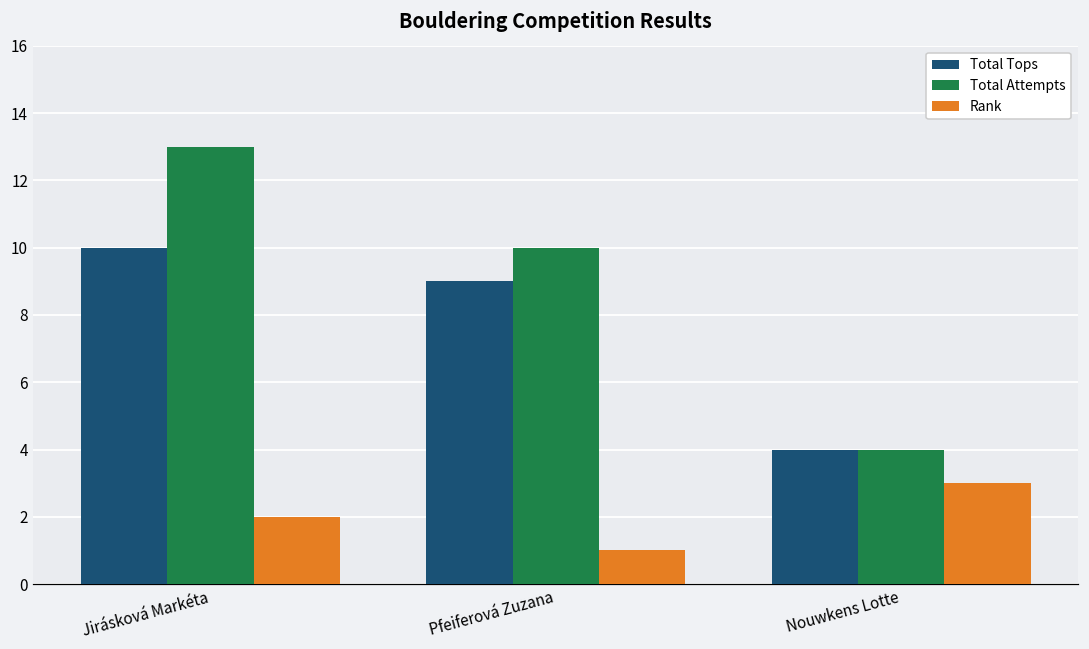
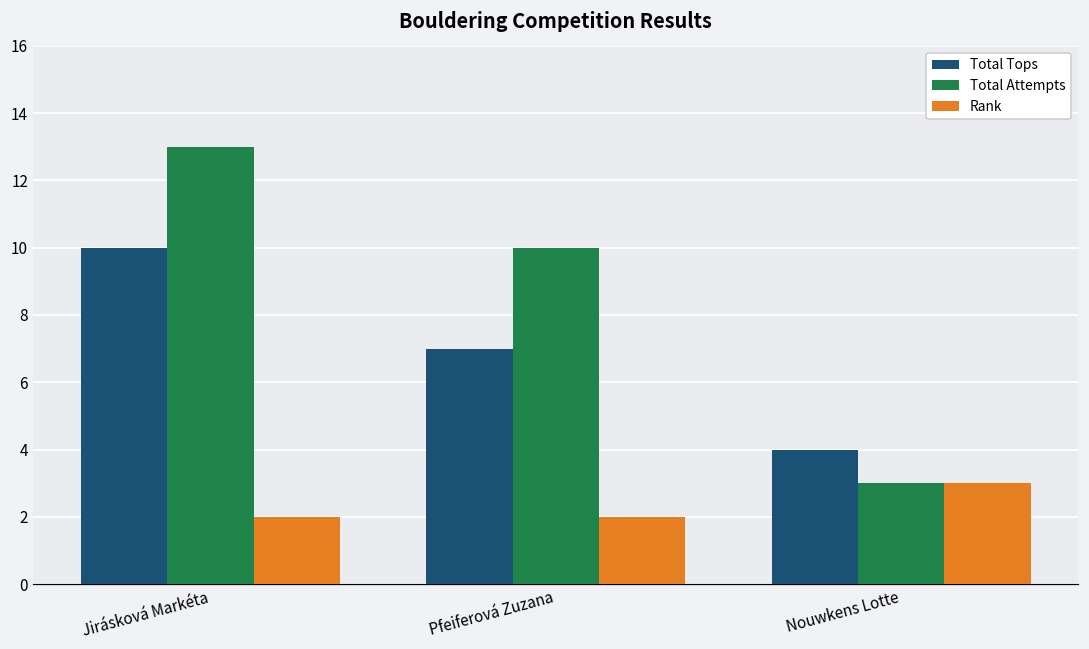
  {
    "Total Tops": {
      "Jirásková Markéta": 10,
-     "Pfeiferová Zuzana": 9,
+     "Pfeiferová Zuzana": 7,
      "Nouwkens Lotte": 4
    },
    "Total Attempts": {
      "Jirásková Markéta": 13,
      "Pfeiferová Zuzana": 10,
-     "Nouwkens Lotte": 4
+     "Nouwkens Lotte": 3
    },
    "Rank": {
      "Jirásková Markéta": 2,
-     "Pfeiferová Zuzana": 1,
+     "Pfeiferová Zuzana": 2,
      "Nouwkens Lotte": 3
    }
  }
